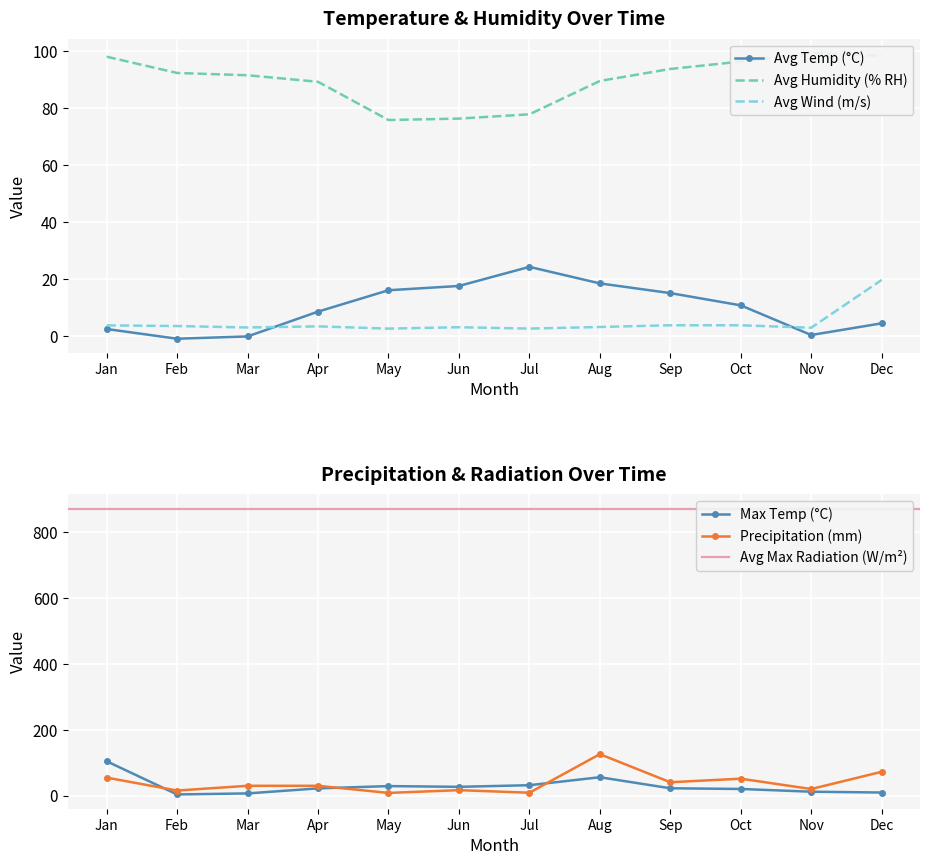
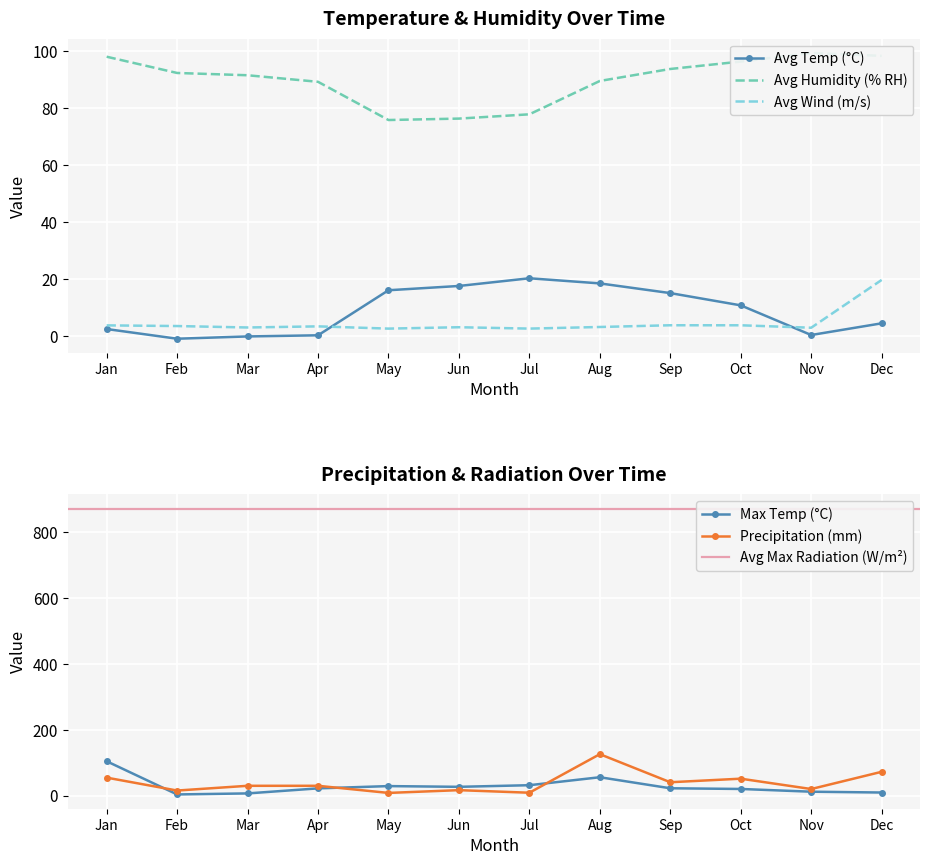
  {
    "Temperature & Humidity Over Time": {
      "Avg Temp (°C)": {
        "Jan": 3,
        "Feb": -1,
        "Mar": 0,
-       "Apr": 9,
+       "Apr": 0,
        "May": 16,
        "Jun": 18,
-       "Jul": 24,
+       "Jul": 20,
        "Aug": 19,
        "Sep": 15,
        "Oct": 11,
        "Nov": 0,
        "Dec": 5
      }
    },
    "Precipitation & Radiation Over Time": {
      "Max Temp (°C)": {
        "Jan": 100,
        "Feb": 0,
        "Mar": 10,
        "May": 30,
        "Jun": 30,
        "Jul": 30,
        "Aug": 60,
        "Sep": 20,
        "Oct": 20,
        "Nov": 10,
        "Dec": 10
      },
      "Precipitation (mm)": {
        "Jan": 60,
        "Feb": 20,
        "Mar": 30,
        "May": 10,
        "Jun": 20,
        "Jul": 10,
        "Aug": 130,
        "Sep": 40,
        "Oct": 50,
        "Nov": 20,
        "Dec": 70
      }
    }
  }
